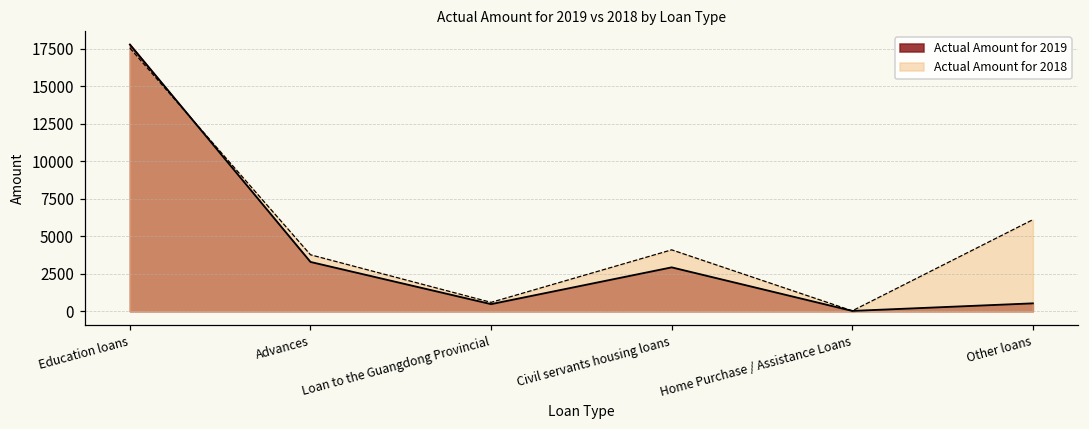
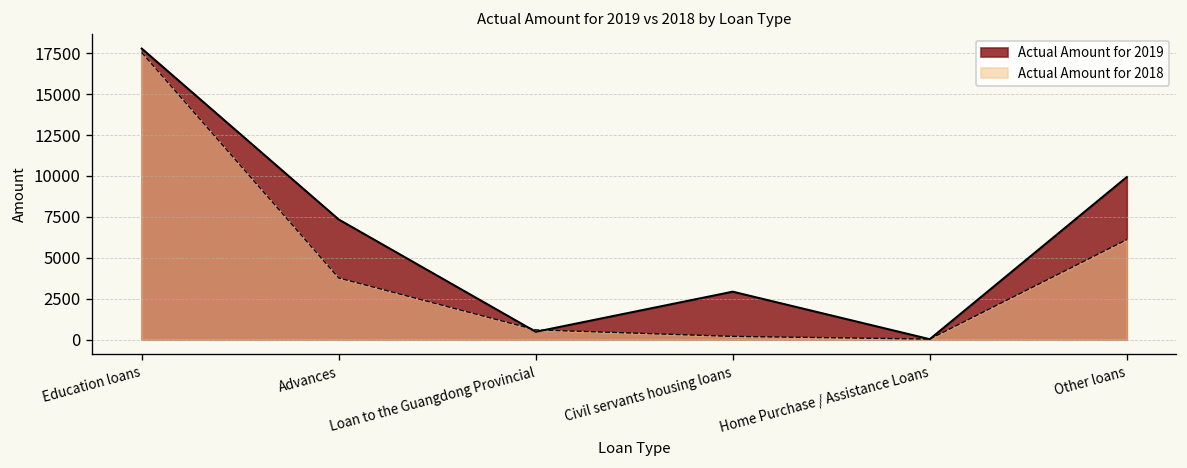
  {
    "Actual Amount for 2019": {
      "Education loans": 17800,
-     "Advances": 3300,
+     "Advances": 7300,
      "Civil servants housing loans": 2900,
-     "Other loans": 500
+     "Other loans": 9900
    },
    "Actual Amount for 2018": {
      "Education loans": 17500,
      "Advances": 3800,
-     "Civil servants housing loans": 4100,
+     "Civil servants housing loans": 200,
      "Other loans": 6100
    }
  }
